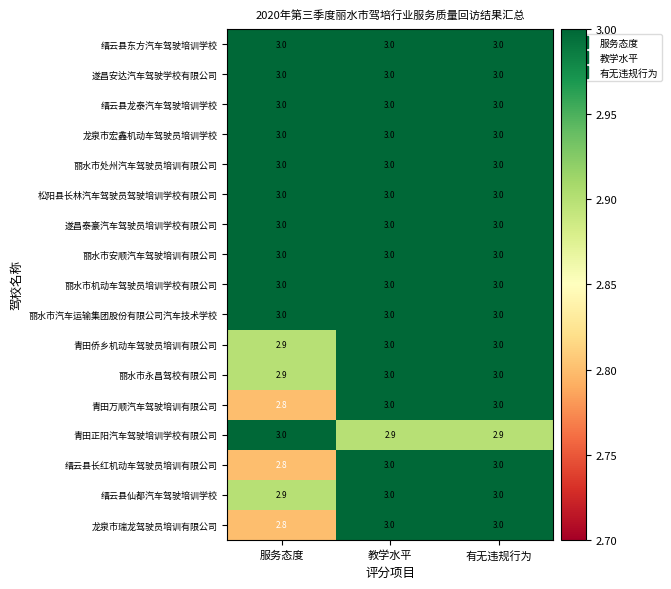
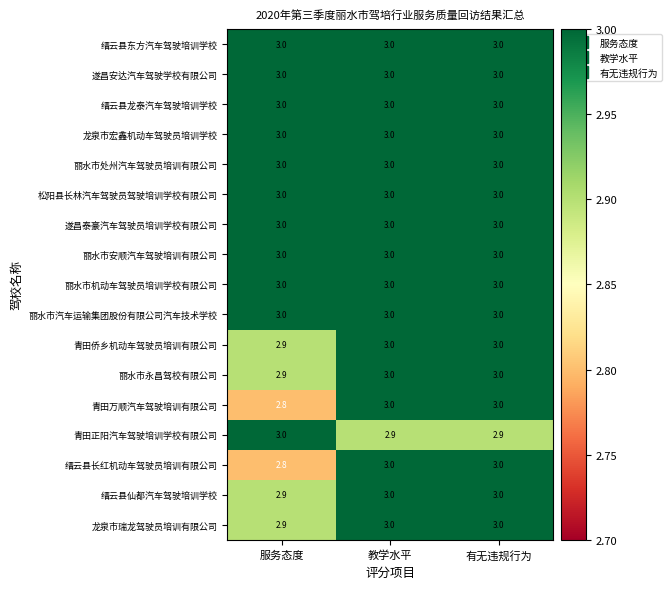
  {
    "缙云县东方汽车驾驶培训学校": {
      "服务态度": 3.0,
      "教学水平": 3.0,
      "有无违规行为": 3.0
    },
    "遂昌安达汽车驾驶学校有限公司": {
      "服务态度": 3.0,
      "教学水平": 3.0,
      "有无违规行为": 3.0
    },
    "缙云县龙泰汽车驾驶培训学校": {
      "服务态度": 3.0,
      "教学水平": 3.0,
      "有无违规行为": 3.0
    },
    "龙泉市宏鑫机动车驾驶员培训学校": {
      "服务态度": 3.0,
      "教学水平": 3.0,
      "有无违规行为": 3.0
    },
    "丽水市处州汽车驾驶员培训有限公司": {
      "服务态度": 3.0,
      "教学水平": 3.0,
      "有无违规行为": 3.0
    },
    "松阳县长林汽车驾驶员驾驶培训学校有限公司": {
      "服务态度": 3.0,
      "教学水平": 3.0,
      "有无违规行为": 3.0
    },
    "遂昌泰豪汽车驾驶员培训学校有限公司": {
      "服务态度": 3.0,
      "教学水平": 3.0,
      "有无违规行为": 3.0
    },
    "丽水市安顺汽车驾驶培训有限公司": {
      "服务态度": 3.0,
      "教学水平": 3.0,
      "有无违规行为": 3.0
    },
    "丽水市机动车驾驶员培训学校有限公司": {
      "服务态度": 3.0,
      "教学水平": 3.0,
      "有无违规行为": 3.0
    },
    "丽水市汽车运输集团股份有限公司汽车技术学校": {
      "服务态度": 3.0,
      "教学水平": 3.0,
      "有无违规行为": 3.0
    },
    "青田侨乡机动车驾驶员培训有限公司": {
      "服务态度": 2.9,
      "教学水平": 3.0,
      "有无违规行为": 3.0
    },
    "丽水市永昌驾校有限公司": {
      "服务态度": 2.9,
      "教学水平": 3.0,
      "有无违规行为": 3.0
    },
    "青田万顺汽车驾驶培训有限公司": {
      "服务态度": 2.8,
      "教学水平": 3.0,
      "有无违规行为": 3.0
    },
    "青田正阳汽车驾驶培训学校有限公司": {
      "服务态度": 3.0,
      "教学水平": 2.9,
      "有无违规行为": 2.9
    },
    "缙云县长红机动车驾驶员培训有限公司": {
      "服务态度": 2.8,
      "教学水平": 3.0,
      "有无违规行为": 3.0
    },
    "缙云县仙都汽车驾驶培训学校": {
      "服务态度": 2.9,
      "教学水平": 3.0,
      "有无违规行为": 3.0
    },
    "龙泉市瑞龙驾驶员培训有限公司": {
-     "服务态度": 2.8,
+     "服务态度": 2.9,
      "教学水平": 3.0,
      "有无违规行为": 3.0
    }
  }
